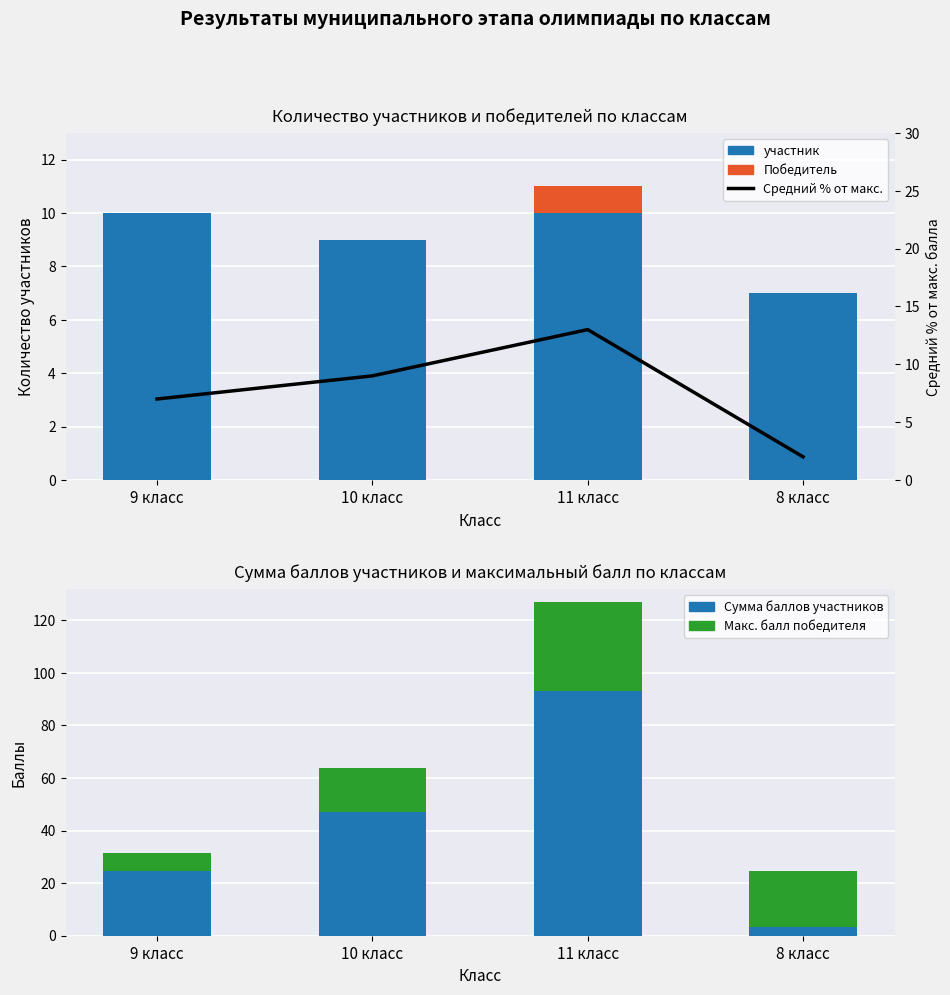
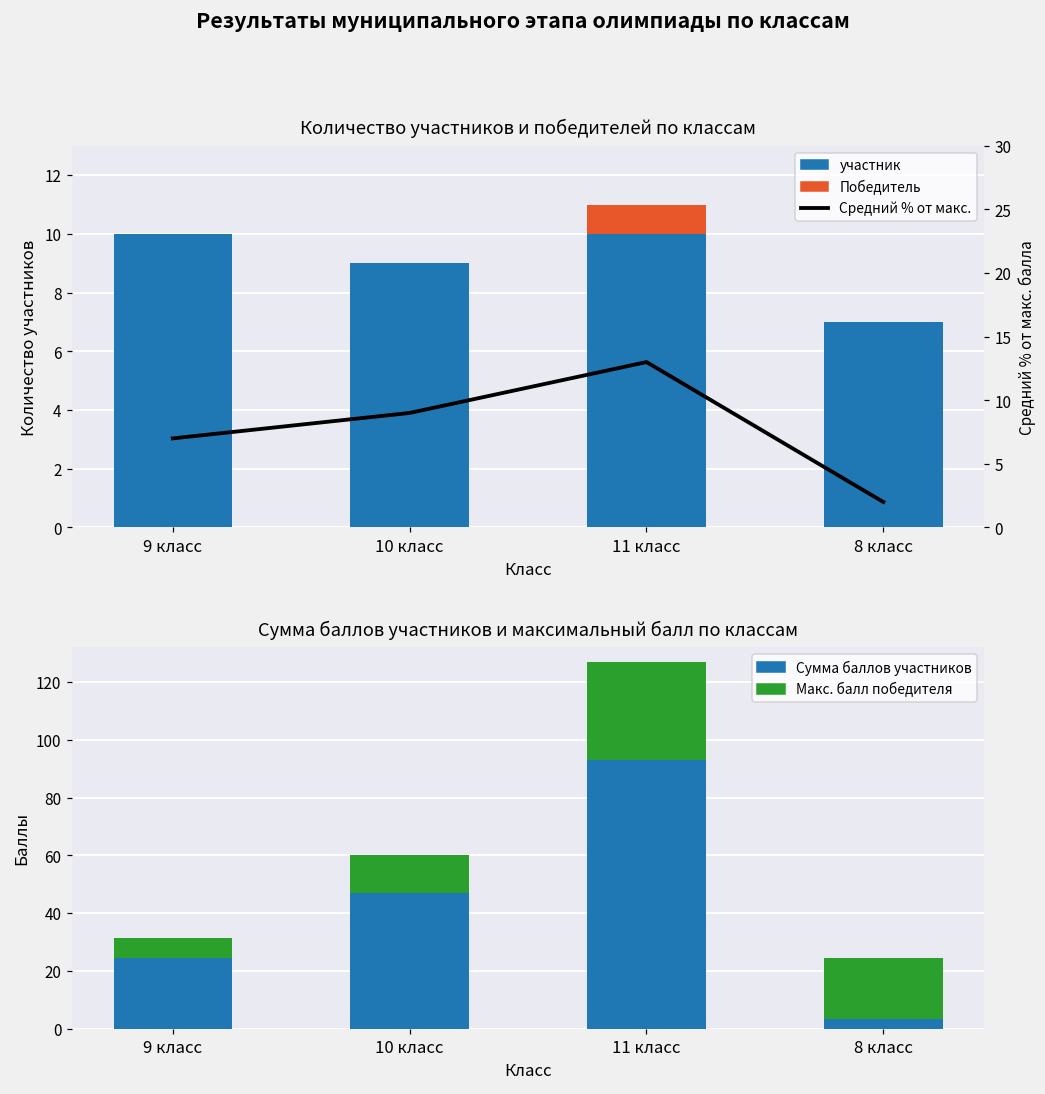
  {
    "Сумма баллов участников и максимальный балл по классам": {
      "Сумма баллов участников": {
        "9 класс": 25,
        "10 класс": 47,
        "11 класс": 93,
        "8 класс": 4
      },
      "Макс. балл победителя": {
        "9 класс": 7,
-       "10 класс": 17,
+       "10 класс": 13,
        "11 класс": 34,
        "8 класс": 21
      }
    }
  }
